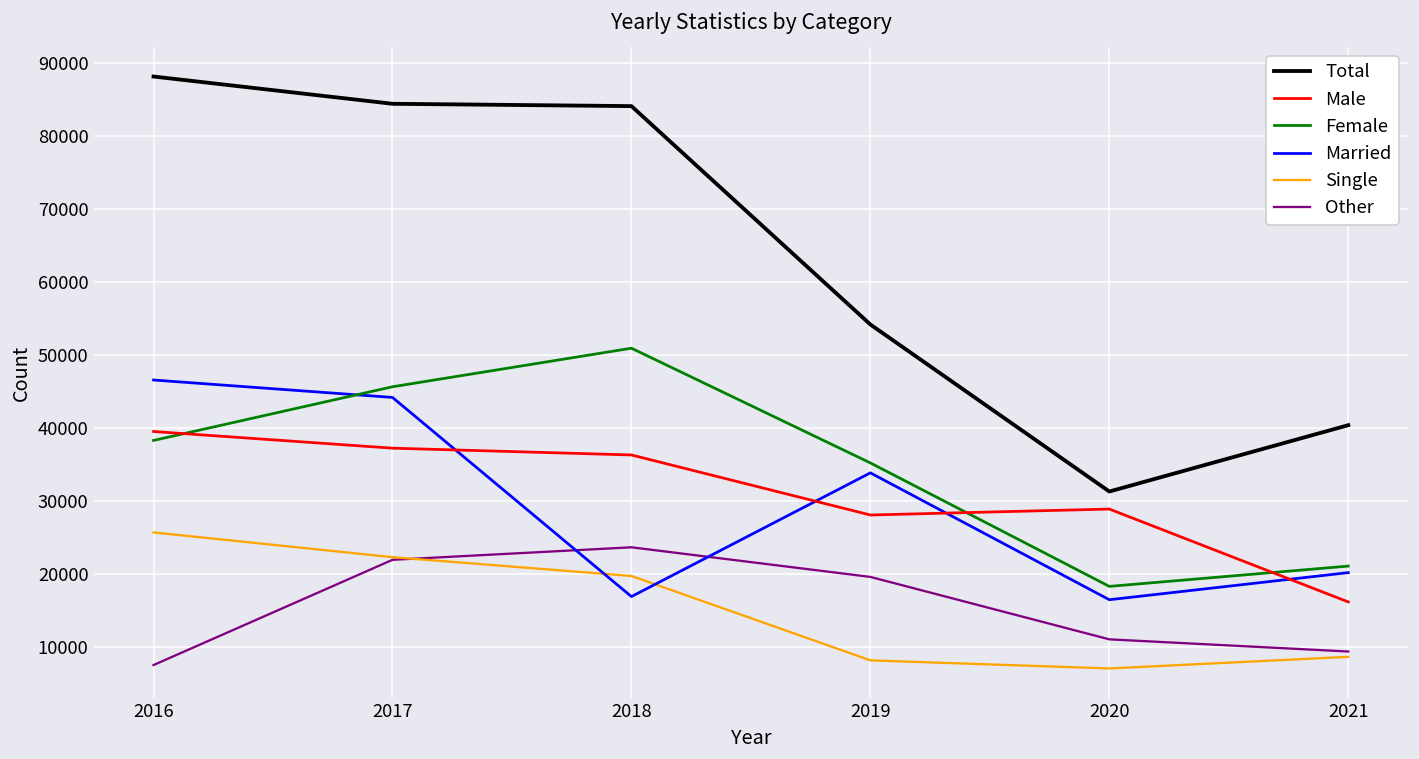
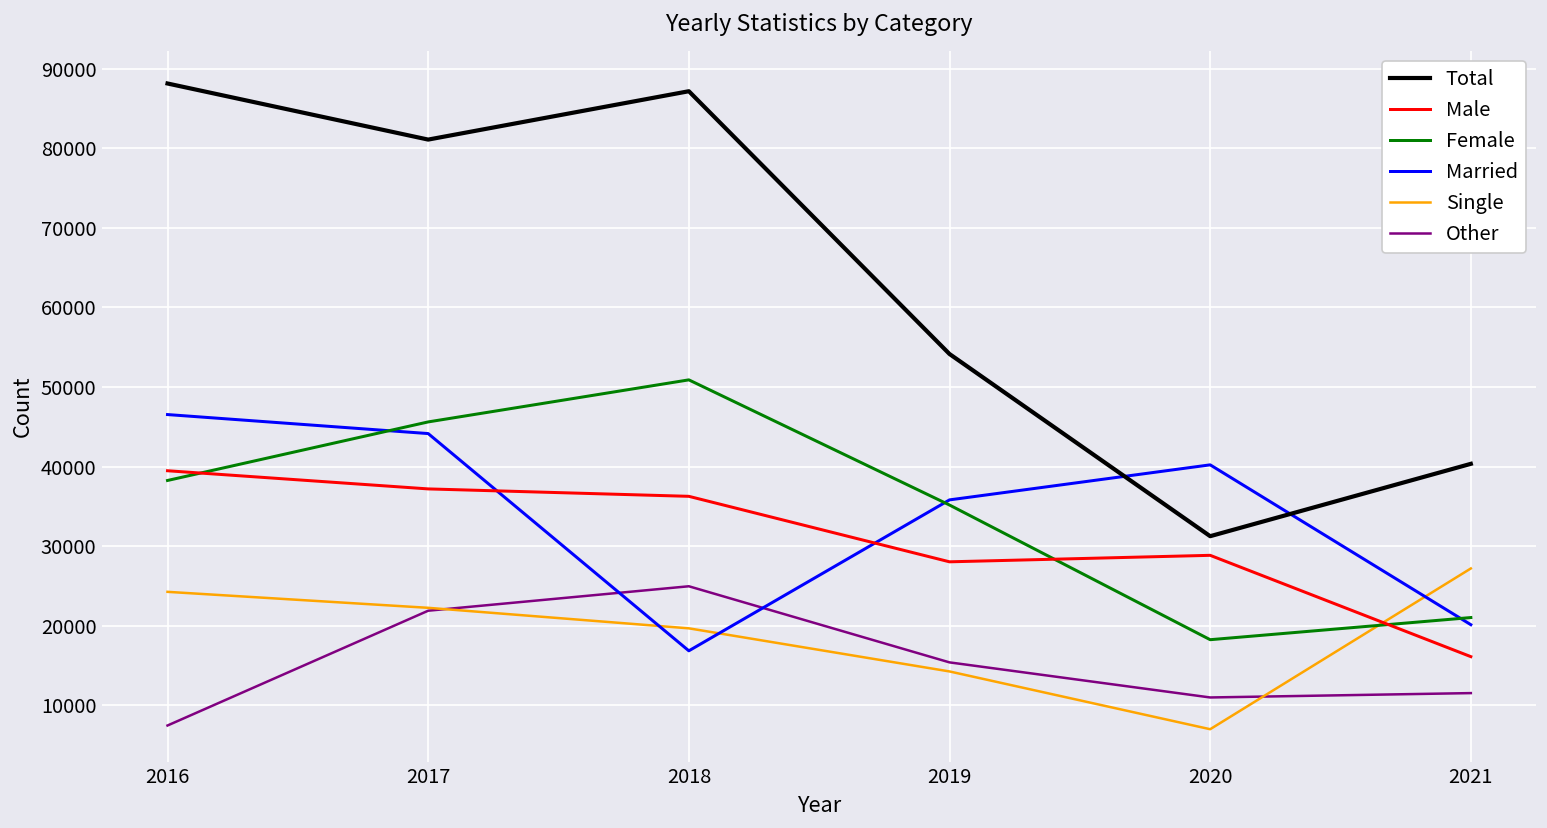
  {
    "Total": {
      "2016": 88000,
-     "2017": 84000,
-     "2018": 84000,
+     "2017": 81000,
+     "2018": 87000,
      "2019": 54000,
      "2020": 31000,
      "2021": 40000
    },
    "Male": {
      "2016": 39000,
      "2017": 37000,
      "2018": 36000,
      "2019": 28000,
      "2020": 29000,
      "2021": 16000
    },
    "Female": {
      "2016": 38000,
      "2017": 46000,
      "2018": 51000,
      "2019": 35000,
      "2020": 18000,
      "2021": 21000
    },
    "Married": {
      "2016": 47000,
      "2017": 44000,
      "2018": 17000,
-     "2019": 34000,
-     "2020": 16000,
+     "2019": 36000,
+     "2020": 40000,
      "2021": 20000
    },
    "Single": {
-     "2016": 26000,
+     "2016": 24000,
      "2018": 20000,
-     "2019": 8000,
+     "2019": 14000,
      "2020": 7000,
-     "2021": 9000
+     "2021": 27000
    },
    "Other": {
      "2016": 7000,
-     "2018": 24000,
-     "2019": 20000,
+     "2018": 25000,
+     "2019": 15000,
      "2020": 11000,
-     "2021": 9000
+     "2021": 12000
    }
  }
